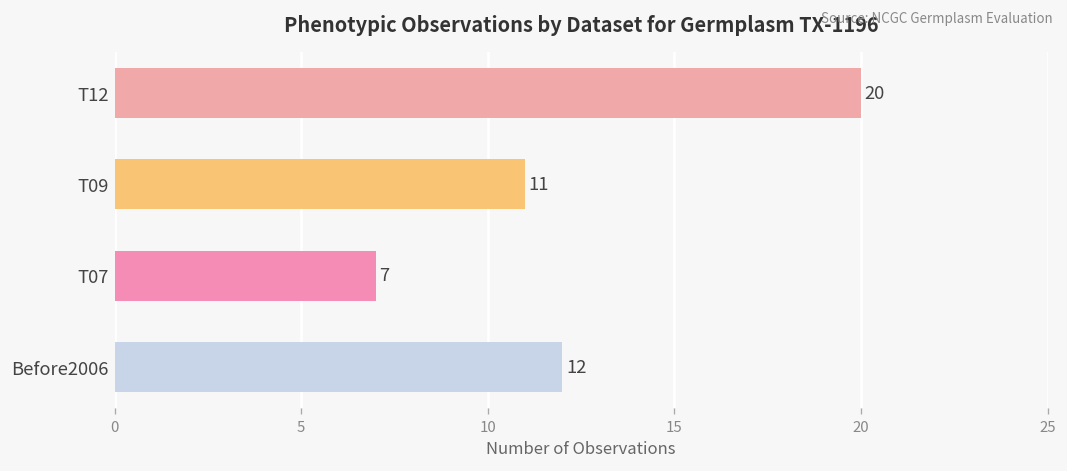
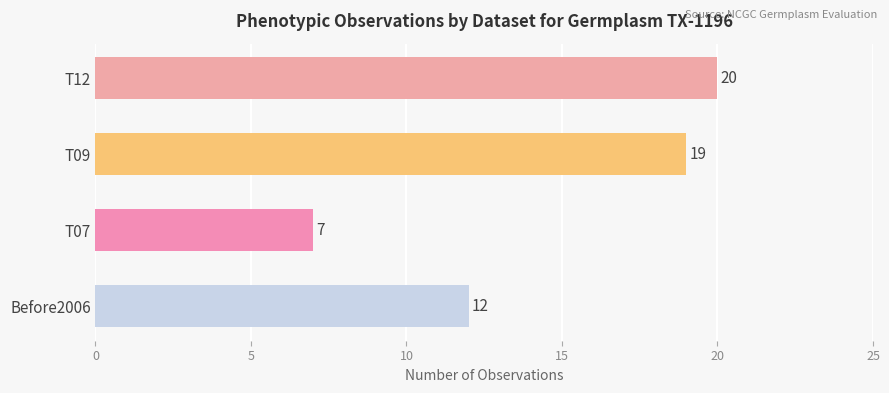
  {
    "T12": 20,
-   "T09": 11,
+   "T09": 19,
    "T07": 7,
    "Before2006": 12
  }
